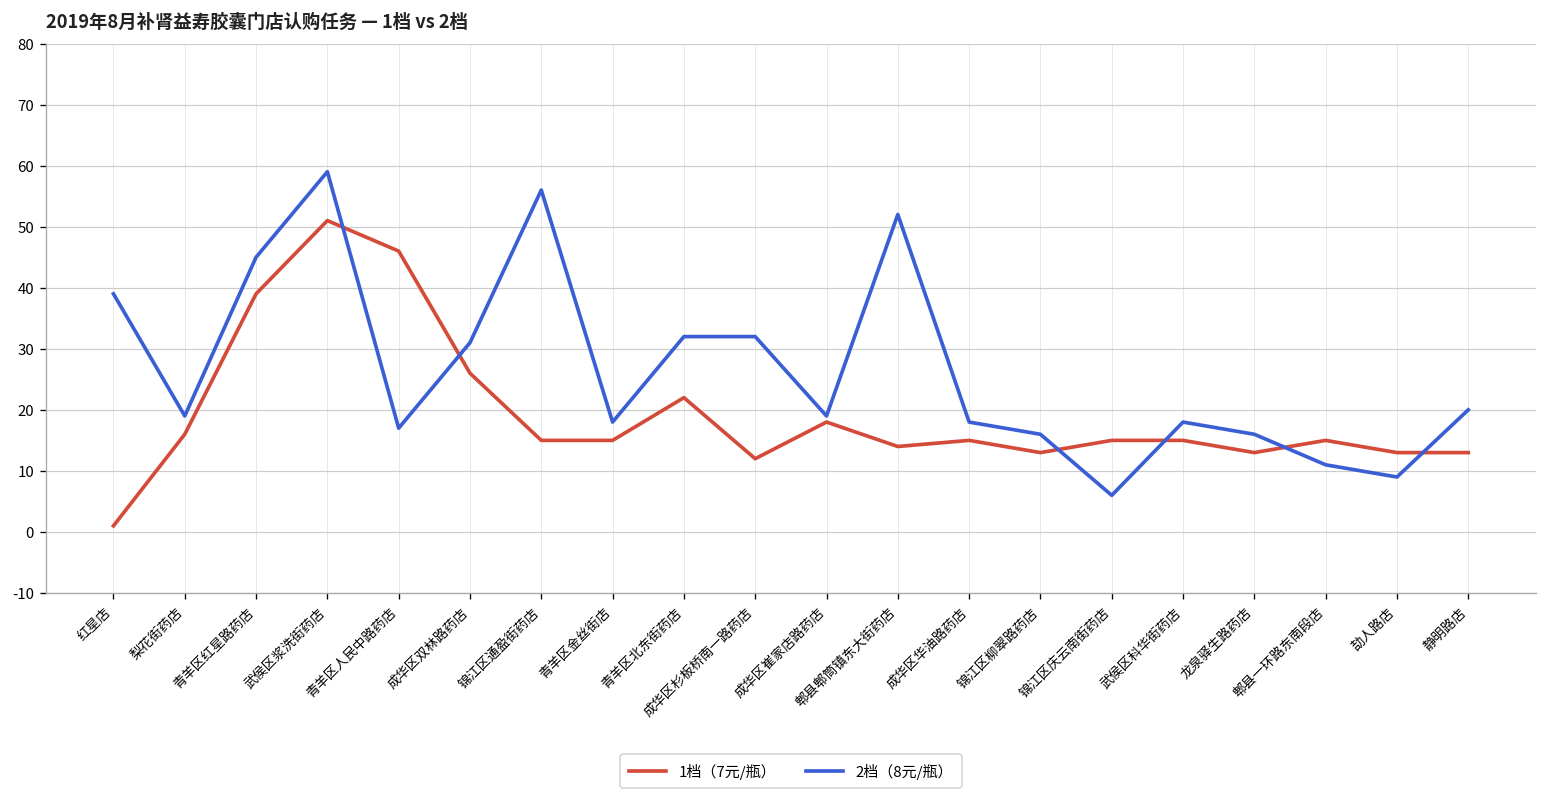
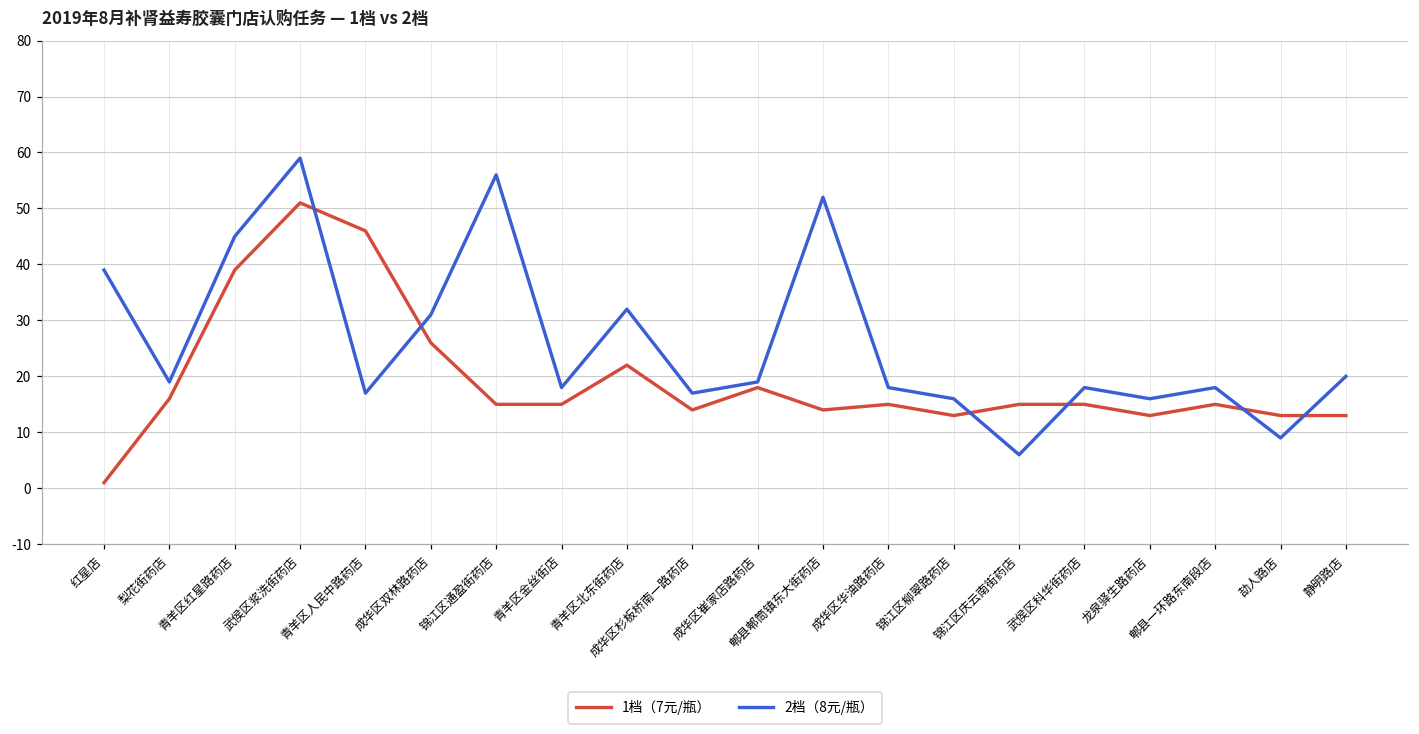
  {
    "1档（7元/瓶）": {
      "红星店": 1,
      "梨花街药店": 16,
      "青羊区红星路药店": 39,
      "武侯区浆洗街药店": 51,
      "青羊区人民中路药店": 46,
      "成华区双林路药店": 26,
      "锦江区通盈街药店": 15,
      "青羊区金丝街店": 15,
      "青羊区北东街药店": 22,
-     "成华区杉板桥南一路药店": 12,
+     "成华区杉板桥南一路药店": 14,
      "成华区崔家店路药店": 18,
      "郫县郫筒镇东大街药店": 14,
      "成华区华油路药店": 15,
      "锦江区柳翠路药店": 13,
      "锦江区庆云南街药店": 15,
      "武侯区科华街药店": 15,
      "龙泉驿生路药店": 13,
      "郫县一环路东南段店": 15,
      "劼人路店": 13,
      "静明路店": 13
    },
    "2档（8元/瓶）": {
      "红星店": 39,
      "梨花街药店": 19,
      "青羊区红星路药店": 45,
      "武侯区浆洗街药店": 59,
      "青羊区人民中路药店": 17,
      "成华区双林路药店": 31,
      "锦江区通盈街药店": 56,
      "青羊区金丝街店": 18,
      "青羊区北东街药店": 32,
-     "成华区杉板桥南一路药店": 32,
+     "成华区杉板桥南一路药店": 17,
      "成华区崔家店路药店": 19,
      "郫县郫筒镇东大街药店": 52,
      "成华区华油路药店": 18,
      "锦江区柳翠路药店": 16,
      "锦江区庆云南街药店": 6,
      "武侯区科华街药店": 18,
      "龙泉驿生路药店": 16,
-     "郫县一环路东南段店": 11,
+     "郫县一环路东南段店": 18,
      "劼人路店": 9,
      "静明路店": 20
    }
  }
